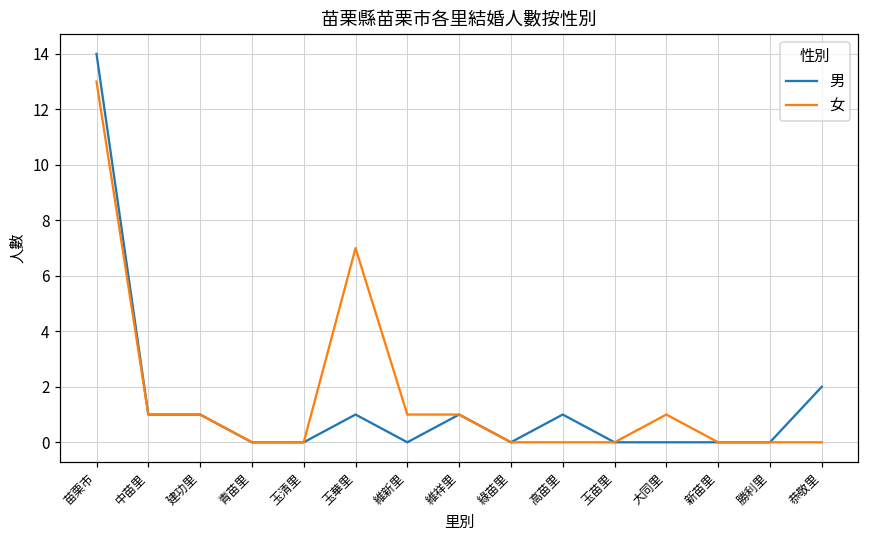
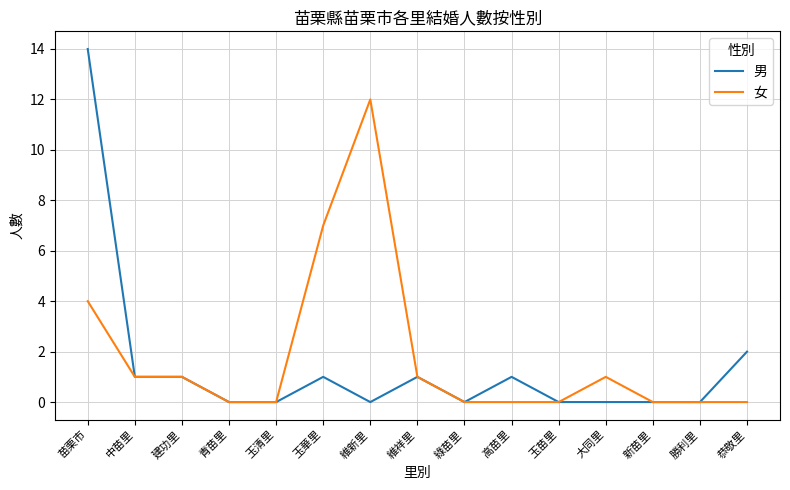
  {
    "男": {
      "苗栗市": 14,
      "玉華里": 1,
      "維新里": 0,
      "高苗里": 1,
      "大同里": 0,
      "恭敬里": 2
    },
    "女": {
-     "苗栗市": 13,
+     "苗栗市": 4,
      "玉華里": 7,
-     "維新里": 1,
+     "維新里": 12,
      "高苗里": 0,
      "大同里": 1,
      "恭敬里": 0
    }
  }
